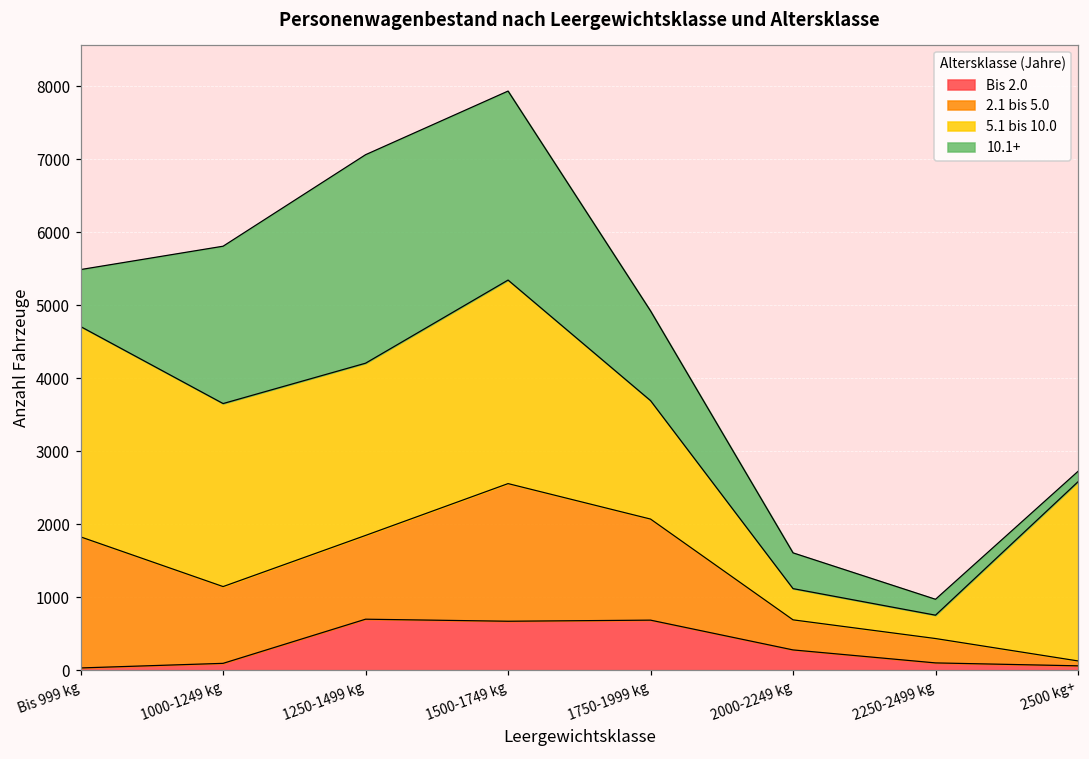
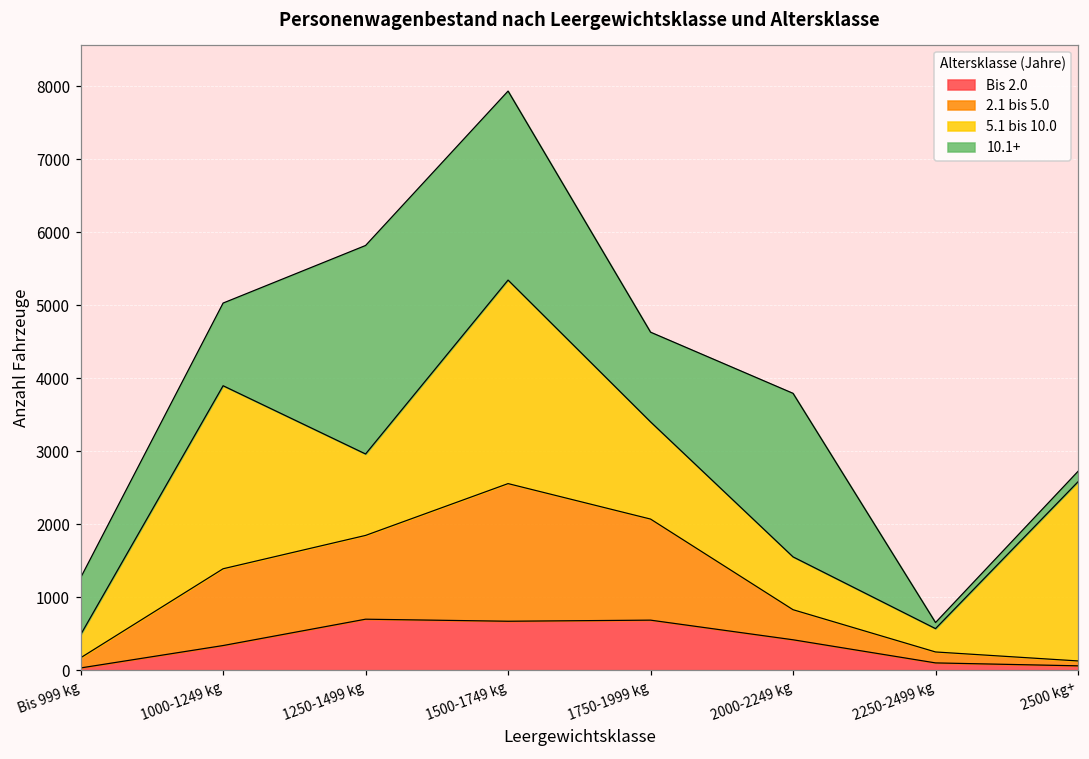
  {
    "Bis 2.0": {
      "Bis 999 kg": 0,
-     "1000-1249 kg": 100,
+     "1000-1249 kg": 300,
      "1250-1499 kg": 700,
      "1500-1749 kg": 700,
      "1750-1999 kg": 700,
-     "2000-2249 kg": 300,
+     "2000-2249 kg": 400,
      "2250-2499 kg": 100,
      "2500 kg+": 100
    },
    "2.1 bis 5.0": {
-     "Bis 999 kg": 1800,
+     "Bis 999 kg": 100,
      "1000-1249 kg": 1100,
      "1250-1499 kg": 1100,
      "1500-1749 kg": 1900,
      "1750-1999 kg": 1400,
      "2000-2249 kg": 400,
-     "2250-2499 kg": 300,
+     "2250-2499 kg": 200,
      "2500 kg+": 100
    },
    "5.1 bis 10.0": {
-     "Bis 999 kg": 2900,
+     "Bis 999 kg": 300,
      "1000-1249 kg": 2500,
-     "1250-1499 kg": 2400,
+     "1250-1499 kg": 1100,
      "1500-1749 kg": 2800,
-     "1750-1999 kg": 1600,
-     "2000-2249 kg": 400,
+     "1750-1999 kg": 1300,
+     "2000-2249 kg": 700,
      "2250-2499 kg": 300,
      "2500 kg+": 2500
    },
    "10.1+": {
      "Bis 999 kg": 800,
-     "1000-1249 kg": 2200,
+     "1000-1249 kg": 1100,
      "1250-1499 kg": 2900,
      "1500-1749 kg": 2600,
      "1750-1999 kg": 1200,
-     "2000-2249 kg": 500,
-     "2250-2499 kg": 200,
+     "2000-2249 kg": 2200,
+     "2250-2499 kg": 100,
      "2500 kg+": 100
    }
  }
